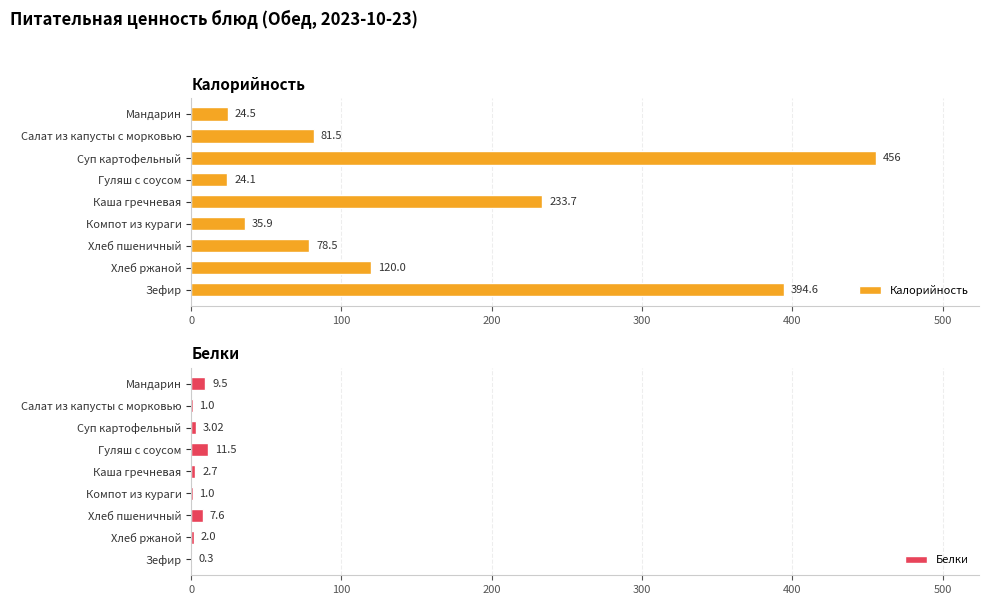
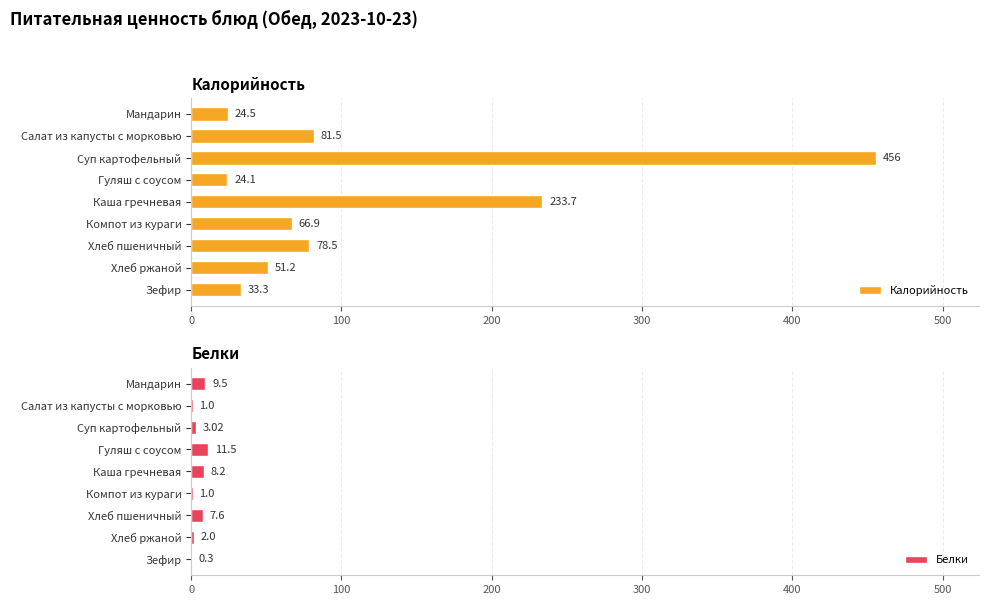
  {
    "Калорийность": {
      "Мандарин": 24.5,
      "Салат из капусты с морковью": 81.5,
      "Суп картофельный": 456,
      "Гуляш с соусом": 24.1,
      "Каша гречневая": 233.7,
-     "Компот из кураги": 35.9,
+     "Компот из кураги": 66.9,
      "Хлеб пшеничный": 78.5,
-     "Хлеб ржаной": 120.0,
-     "Зефир": 394.6
+     "Хлеб ржаной": 51.2,
+     "Зефир": 33.3
    },
    "Белки": {
      "Мандарин": 9.5,
      "Салат из капусты с морковью": 1.0,
      "Суп картофельный": 3.02,
      "Гуляш с соусом": 11.5,
-     "Каша гречневая": 2.7,
+     "Каша гречневая": 8.2,
      "Компот из кураги": 1.0,
      "Хлеб пшеничный": 7.6,
      "Хлеб ржаной": 2.0,
      "Зефир": 0.3
    }
  }
